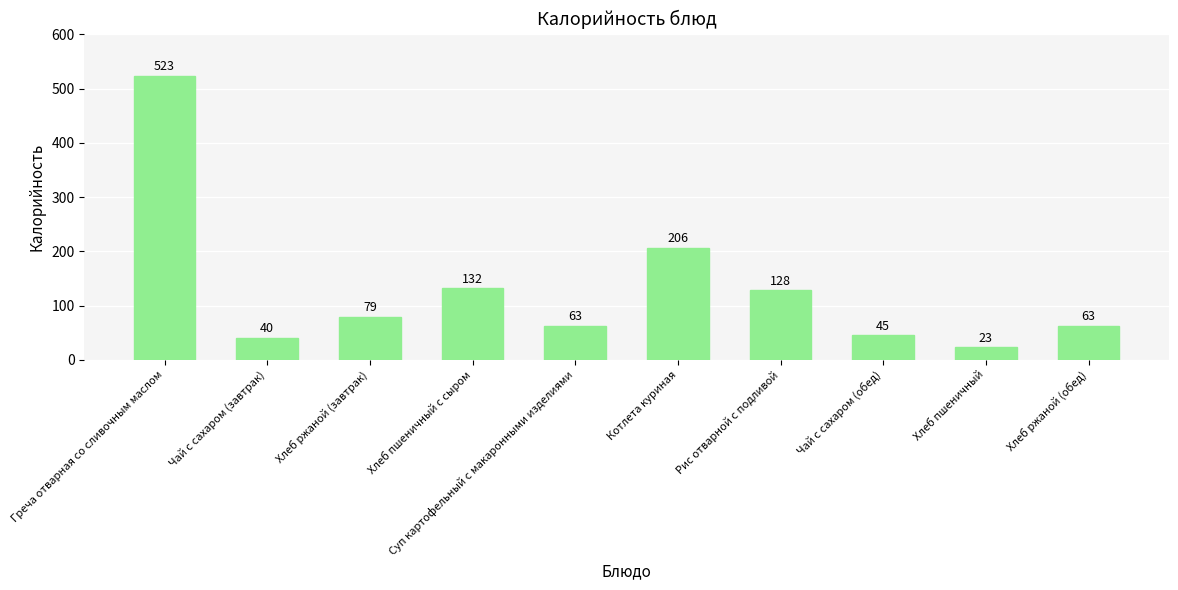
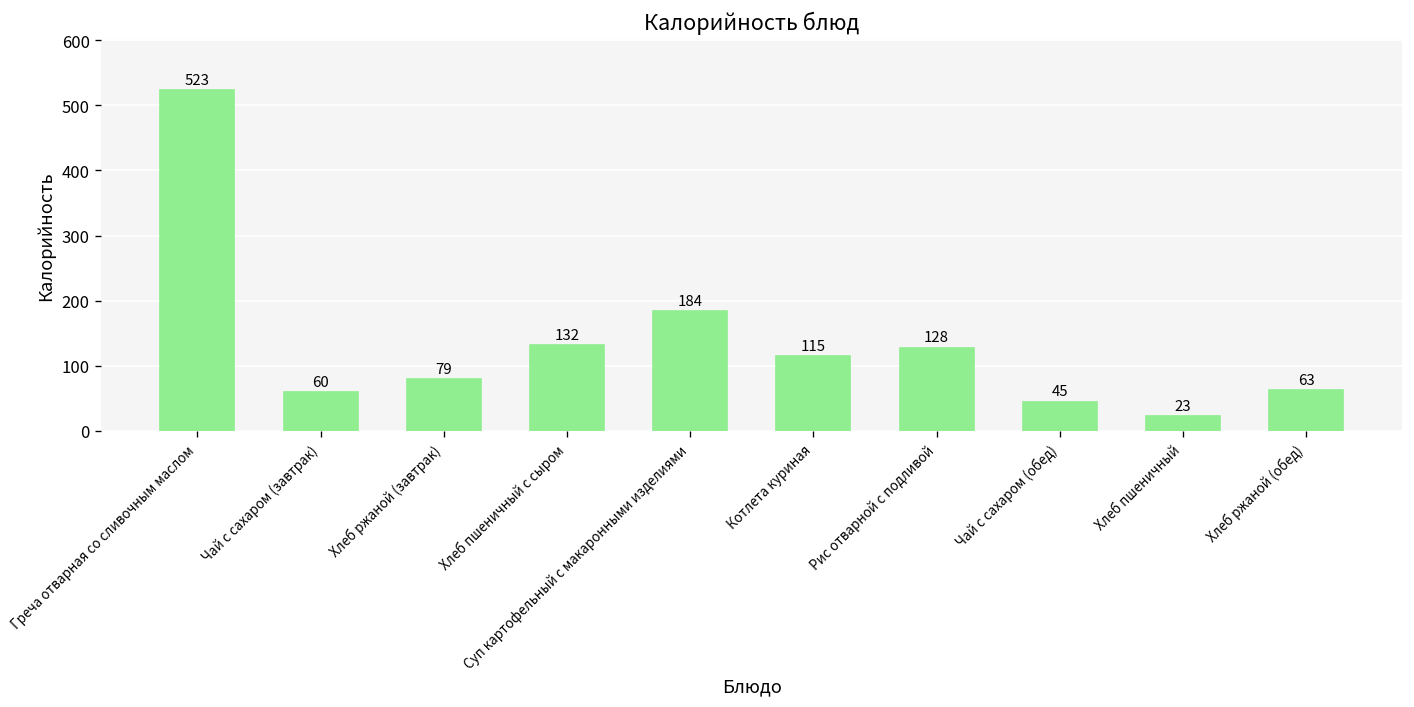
  {
    "Греча отварная со сливочным маслом": 523,
-   "Чай с сахаром (завтрак)": 40,
+   "Чай с сахаром (завтрак)": 60,
    "Хлеб ржаной (завтрак)": 79,
    "Хлеб пшеничный с сыром": 132,
-   "Суп картофельный с макаронными изделиями": 63,
-   "Котлета куриная": 206,
+   "Суп картофельный с макаронными изделиями": 184,
+   "Котлета куриная": 115,
    "Рис отварной с подливой": 128,
    "Чай с сахаром (обед)": 45,
    "Хлеб пшеничный": 23,
    "Хлеб ржаной (обед)": 63
  }
